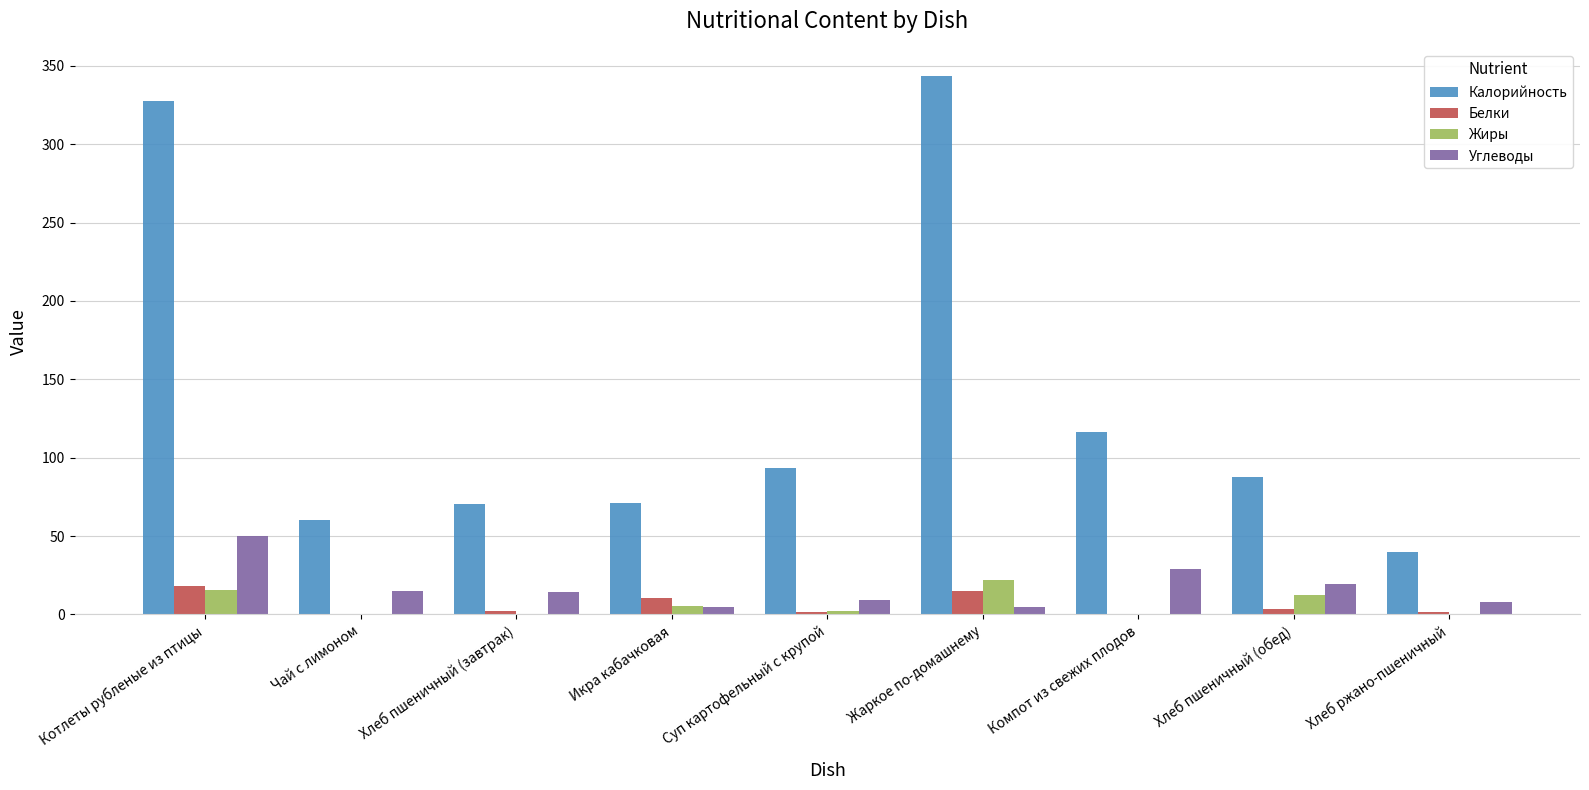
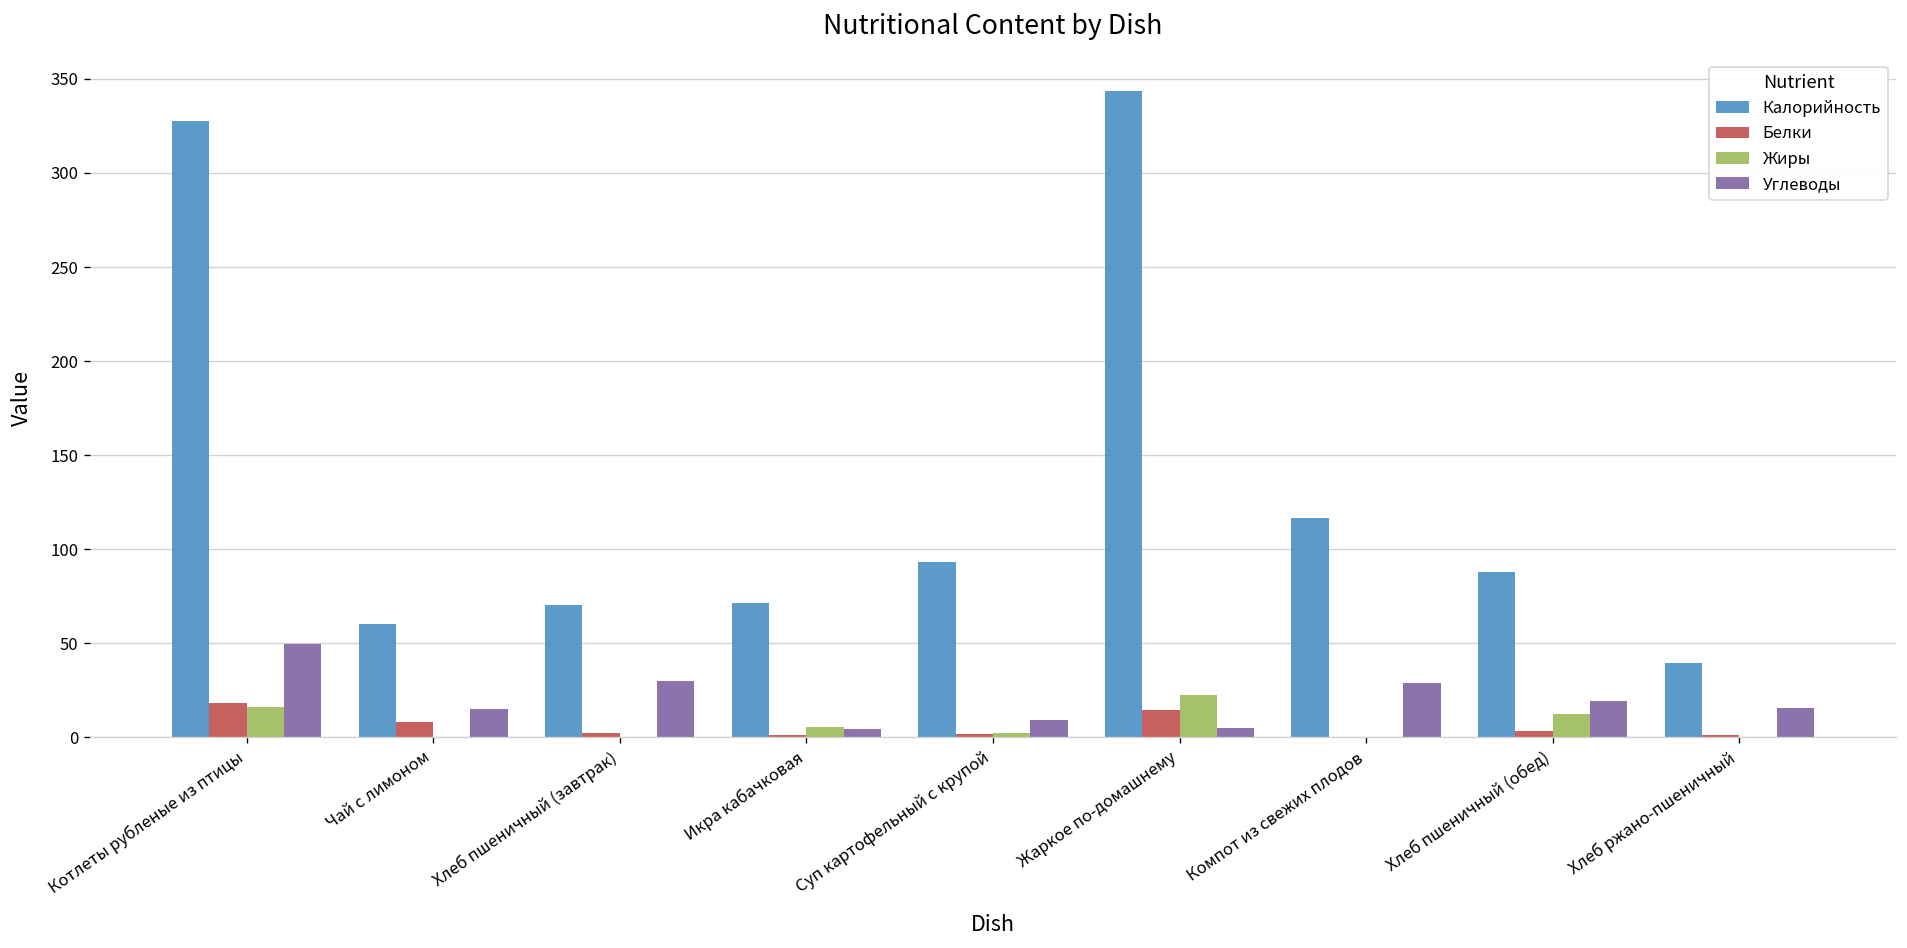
  {
    "Калорийность": {
      "Котлеты рубленые из птицы": 328,
      "Чай с лимоном": 60,
      "Хлеб пшеничный (завтрак)": 71,
      "Икра кабачковая": 71,
      "Суп картофельный с крупой": 93,
      "Жаркое по-домашнему": 344,
      "Компот из свежих плодов": 117,
      "Хлеб пшеничный (обед)": 88,
      "Хлеб ржано-пшеничный": 40
    },
    "Белки": {
      "Котлеты рубленые из птицы": 18,
-     "Чай с лимоном": 0,
+     "Чай с лимоном": 8,
      "Хлеб пшеничный (завтрак)": 2,
-     "Икра кабачковая": 10,
+     "Икра кабачковая": 1,
      "Суп картофельный с крупой": 2,
      "Жаркое по-домашнему": 15,
      "Хлеб пшеничный (обед)": 3
    },
    "Жиры": {
      "Котлеты рубленые из птицы": 16,
      "Чай с лимоном": 0,
      "Икра кабачковая": 5,
      "Суп картофельный с крупой": 2,
      "Жаркое по-домашнему": 22,
      "Компот из свежих плодов": 0,
      "Хлеб пшеничный (обед)": 13
    },
    "Углеводы": {
      "Котлеты рубленые из птицы": 50,
      "Чай с лимоном": 15,
-     "Хлеб пшеничный (завтрак)": 14,
+     "Хлеб пшеничный (завтрак)": 30,
      "Икра кабачковая": 5,
      "Суп картофельный с крупой": 9,
      "Жаркое по-домашнему": 5,
      "Компот из свежих плодов": 29,
      "Хлеб пшеничный (обед)": 19,
-     "Хлеб ржано-пшеничный": 8
+     "Хлеб ржано-пшеничный": 15
    }
  }
